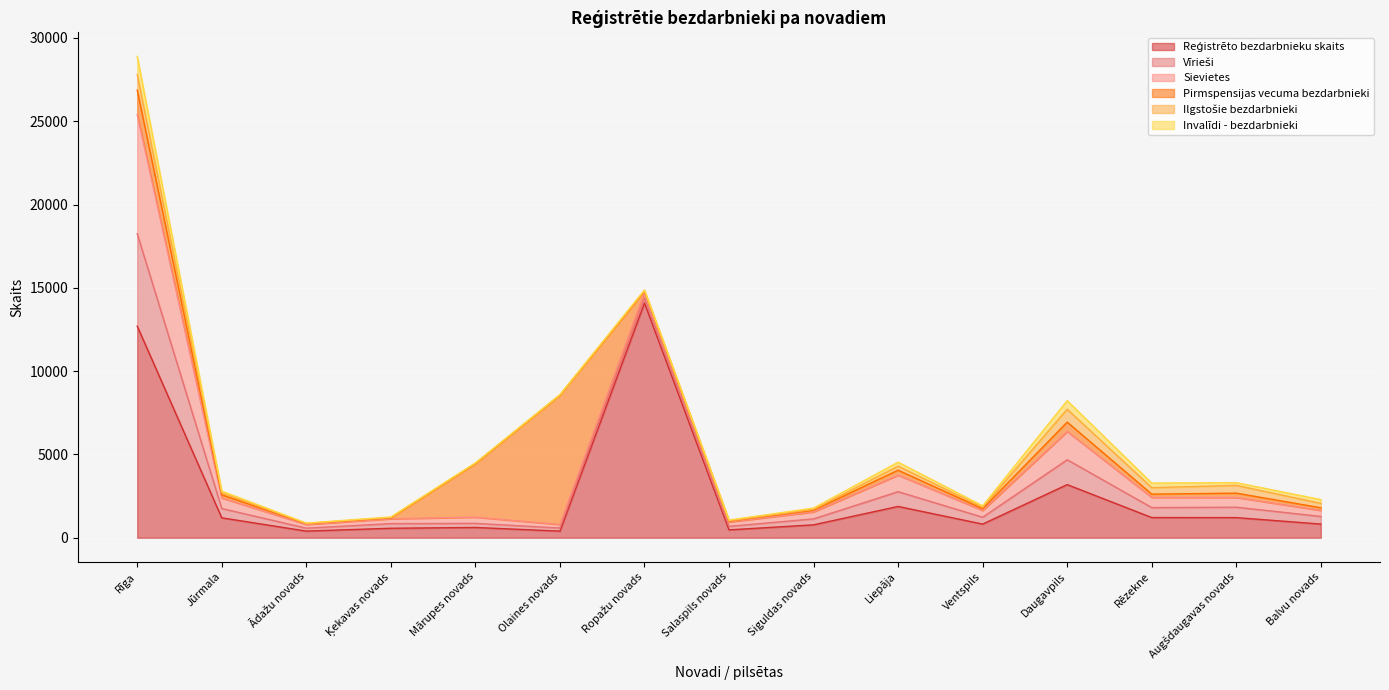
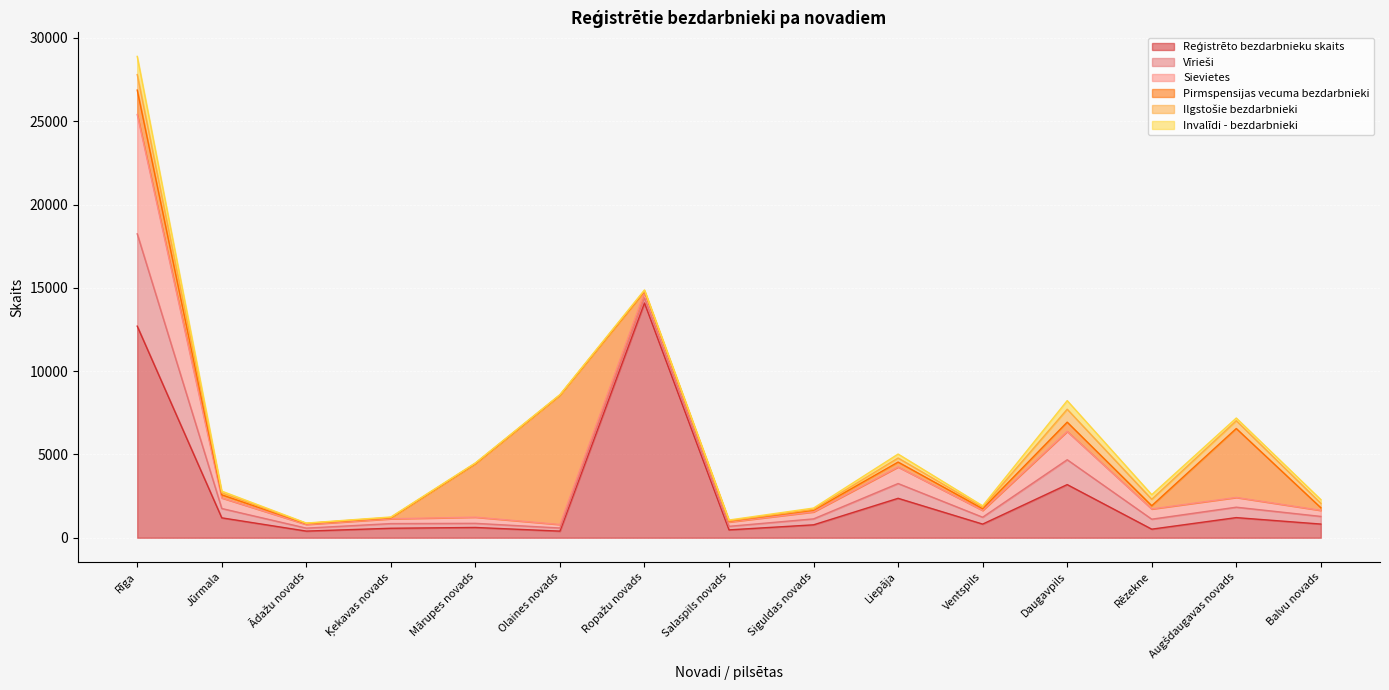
  {
    "Reģistrēto bezdarbnieku skaits": {
      "Rīga": 12700,
      "Jūrmala": 1200,
      "Ādažu novads": 400,
      "Ķekavas novads": 600,
      "Mārupes novads": 600,
      "Olaines novads": 400,
      "Ropažu novads": 14100,
      "Salaspils novads": 500,
      "Siguldas novads": 800,
-     "Liepāja": 1900,
+     "Liepāja": 2400,
      "Ventspils": 800,
      "Daugavpils": 3200,
-     "Rēzekne": 1200,
+     "Rēzekne": 500,
      "Augšdaugavas novads": 1200,
      "Balvu novads": 800
    },
    "Pirmspensijas vecuma bezdarbnieki": {
      "Rīga": 1500,
      "Liepāja": 300,
      "Daugavpils": 600,
      "Rēzekne": 200,
-     "Augšdaugavas novads": 300,
+     "Augšdaugavas novads": 4100,
      "Balvu novads": 200
    }
  }
